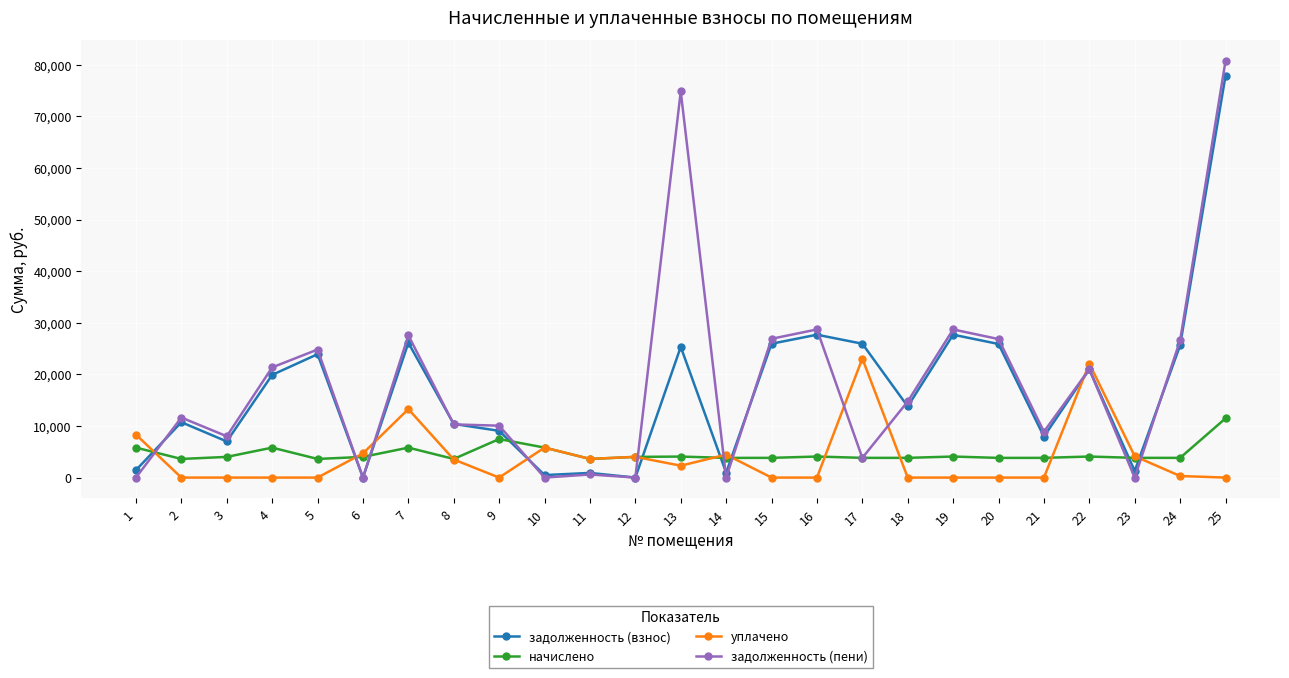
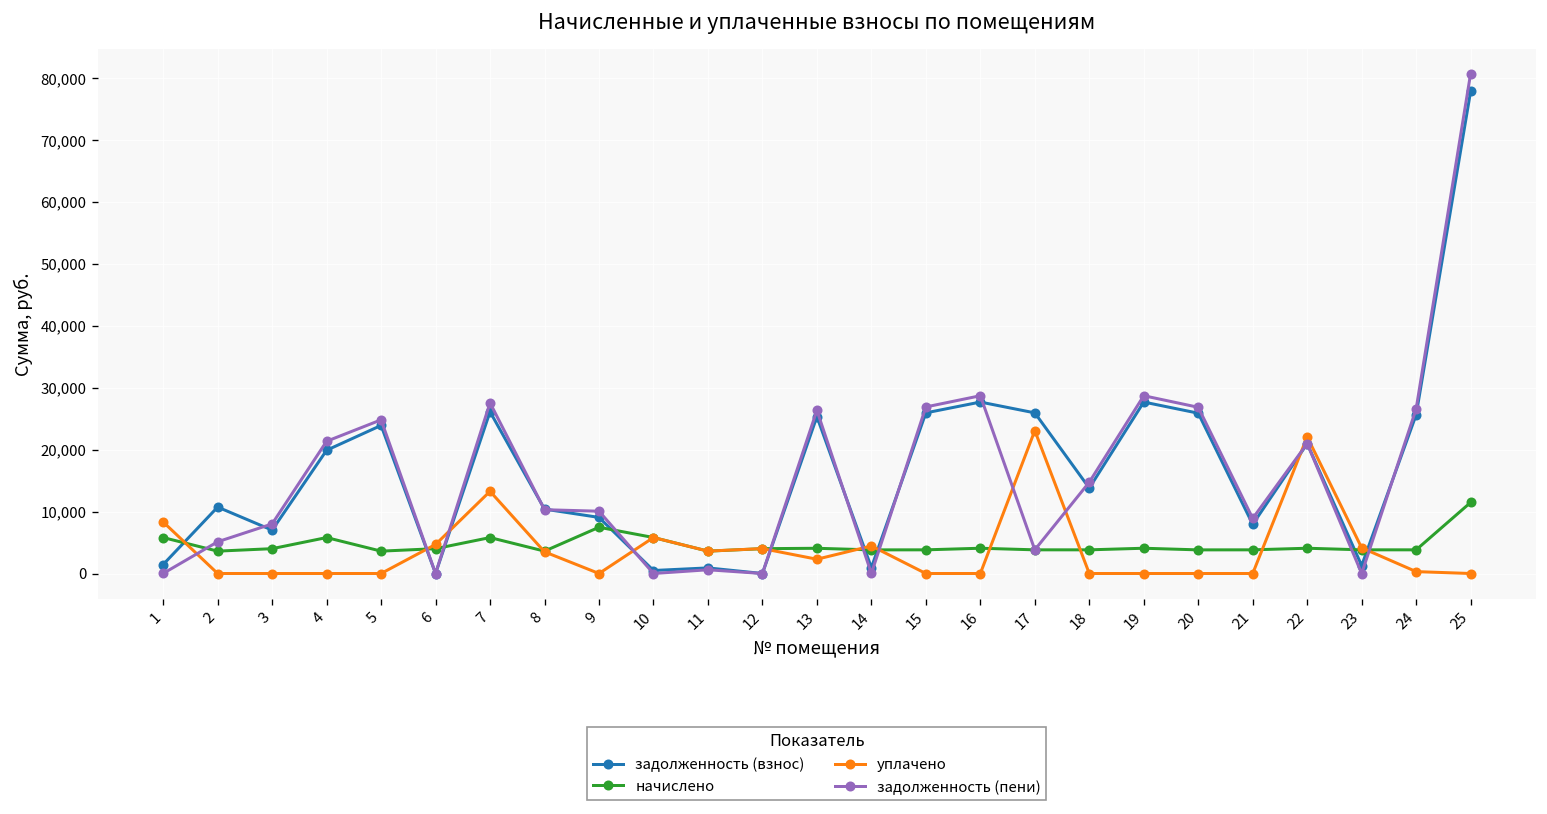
  {
    "задолженность (взнос)": {
      "1": "1,000",
      "2": "11,000",
      "3": "7,000",
      "4": "20,000",
      "5": "24,000",
      "7": "26,000",
      "9": "9,000",
      "13": "25,000",
      "14": "1,000",
      "15": "26,000",
      "16": "28,000",
      "17": "26,000",
      "18": "14,000",
      "19": "28,000",
      "20": "26,000",
      "21": "8,000",
      "23": "1,000",
      "24": "26,000",
      "25": "78,000"
    },
    "начислено": {
      "1": "6,000",
      "2": "4,000",
      "3": "4,000",
      "4": "6,000",
      "5": "4,000",
      "6": "4,000",
      "7": "6,000",
      "9": "7,000",
      "13": "4,000",
      "14": "4,000",
      "15": "4,000",
      "16": "4,000",
      "18": "4,000",
      "19": "4,000",
      "20": "4,000",
      "21": "4,000",
      "22": "4,000",
      "24": "4,000",
      "25": "11,000"
    },
    "уплачено": {
      "1": "8,000",
      "2": "0",
      "3": "0",
      "4": "0",
      "5": "0",
      "6": "5,000",
      "7": "13,000",
      "9": "0",
      "13": "2,000",
      "14": "4,000",
      "15": "0",
      "16": "0",
      "17": "23,000",
      "18": "0",
      "19": "0",
      "20": "0",
      "21": "0",
      "22": "22,000",
      "24": "0",
      "25": "0"
    },
    "задолженность (пени)": {
      "1": "0",
-     "2": "12,000",
+     "2": "5,000",
      "3": "8,000",
      "4": "21,000",
      "5": "25,000",
      "7": "28,000",
      "9": "10,000",
-     "13": "75,000",
+     "13": "26,000",
      "14": "0",
      "15": "27,000",
      "16": "29,000",
      "18": "15,000",
      "19": "29,000",
      "20": "27,000",
      "21": "9,000",
      "23": "0",
      "24": "27,000",
      "25": "81,000"
    }
  }
